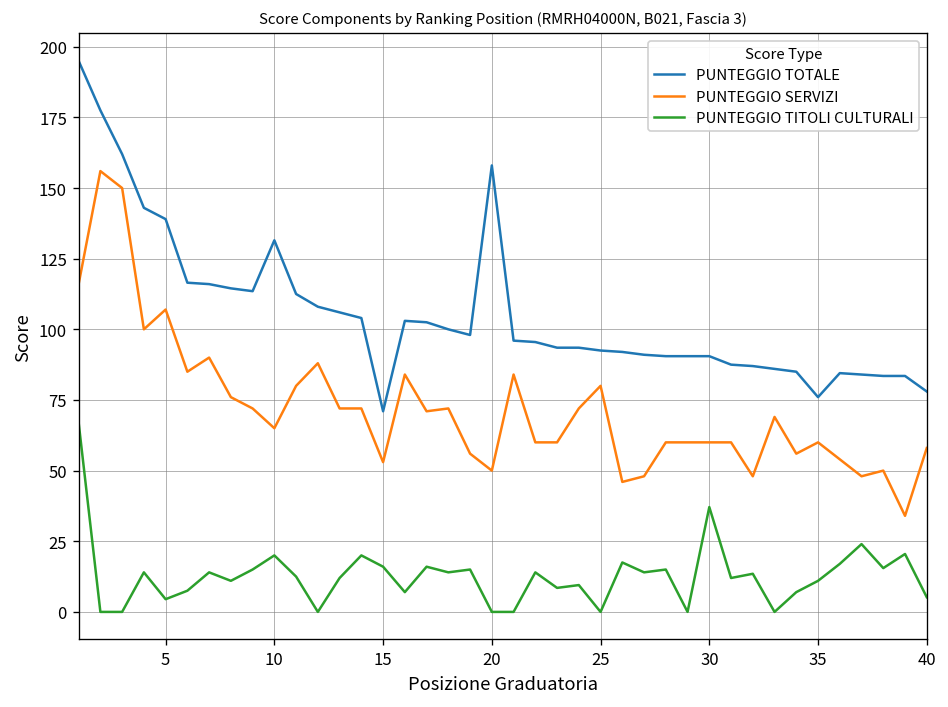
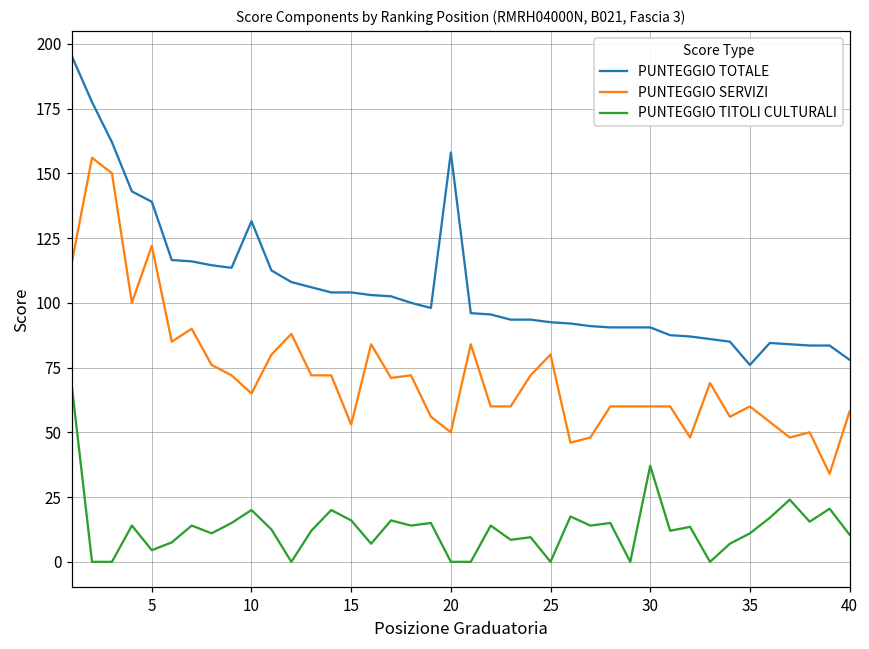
  {
    "PUNTEGGIO TOTALE": {
      "5": 139,
      "10": 132,
-     "15": 71,
+     "15": 104,
      "20": 158,
      "25": 93,
      "30": 91,
      "35": 76,
      "40": 78
    },
    "PUNTEGGIO SERVIZI": {
-     "5": 107,
+     "5": 122,
      "10": 65,
      "15": 53,
      "20": 50,
      "25": 80,
      "30": 60,
      "35": 60,
      "40": 58
    },
    "PUNTEGGIO TITOLI CULTURALI": {
      "5": 5,
      "10": 20,
      "15": 16,
      "20": 0,
      "25": 0,
      "30": 37,
      "35": 11,
-     "40": 5
+     "40": 11
    }
  }
